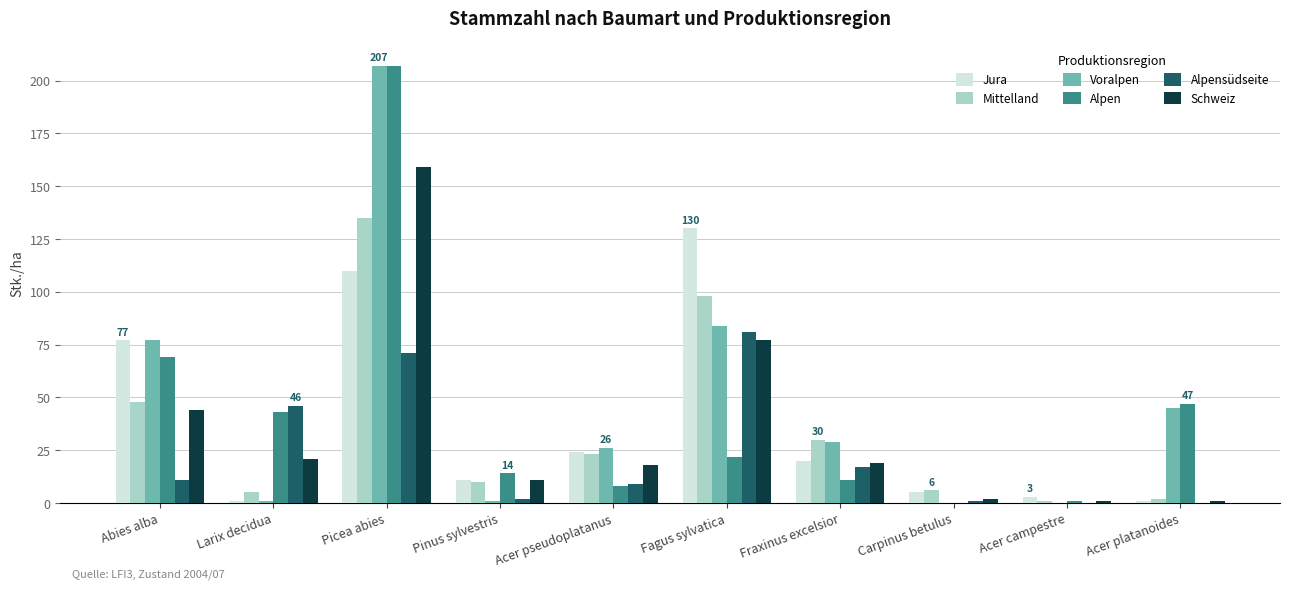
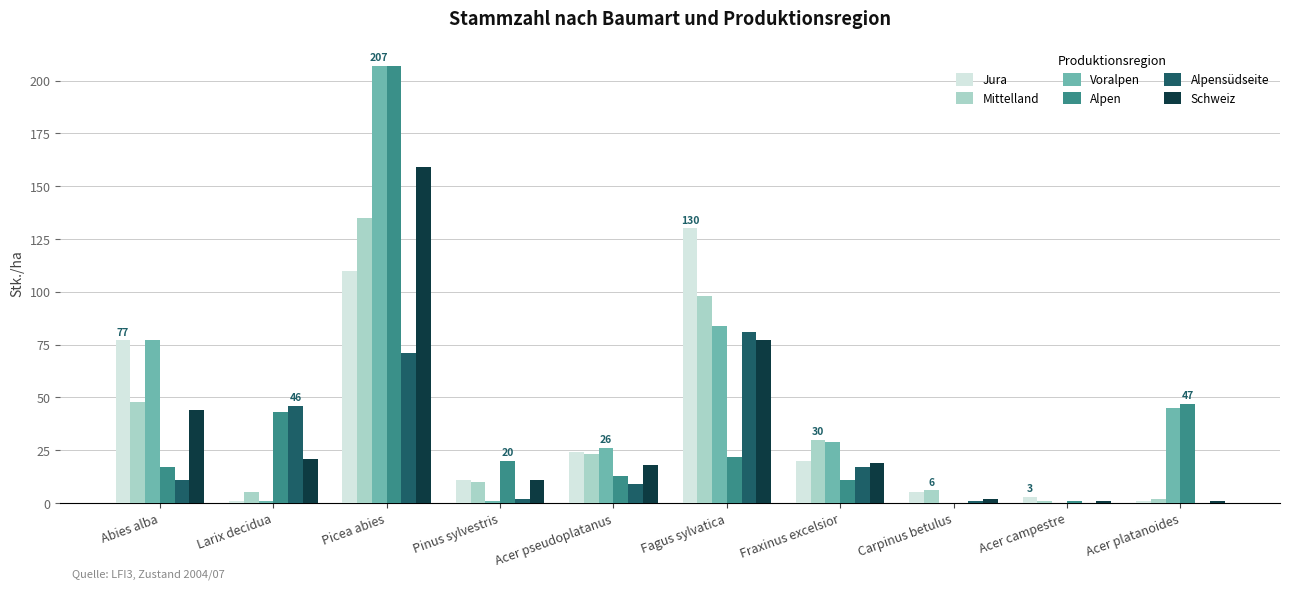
  {
    "Voralpen": {
      "Picea abies": 207,
      "Acer pseudoplatanus": 26
    },
    "Alpen": {
-     "Abies alba": 69,
-     "Pinus sylvestris": 14,
-     "Acer pseudoplatanus": 8,
+     "Abies alba": 17,
+     "Pinus sylvestris": 20,
+     "Acer pseudoplatanus": 13,
      "Acer platanoides": 47
    }
  }
